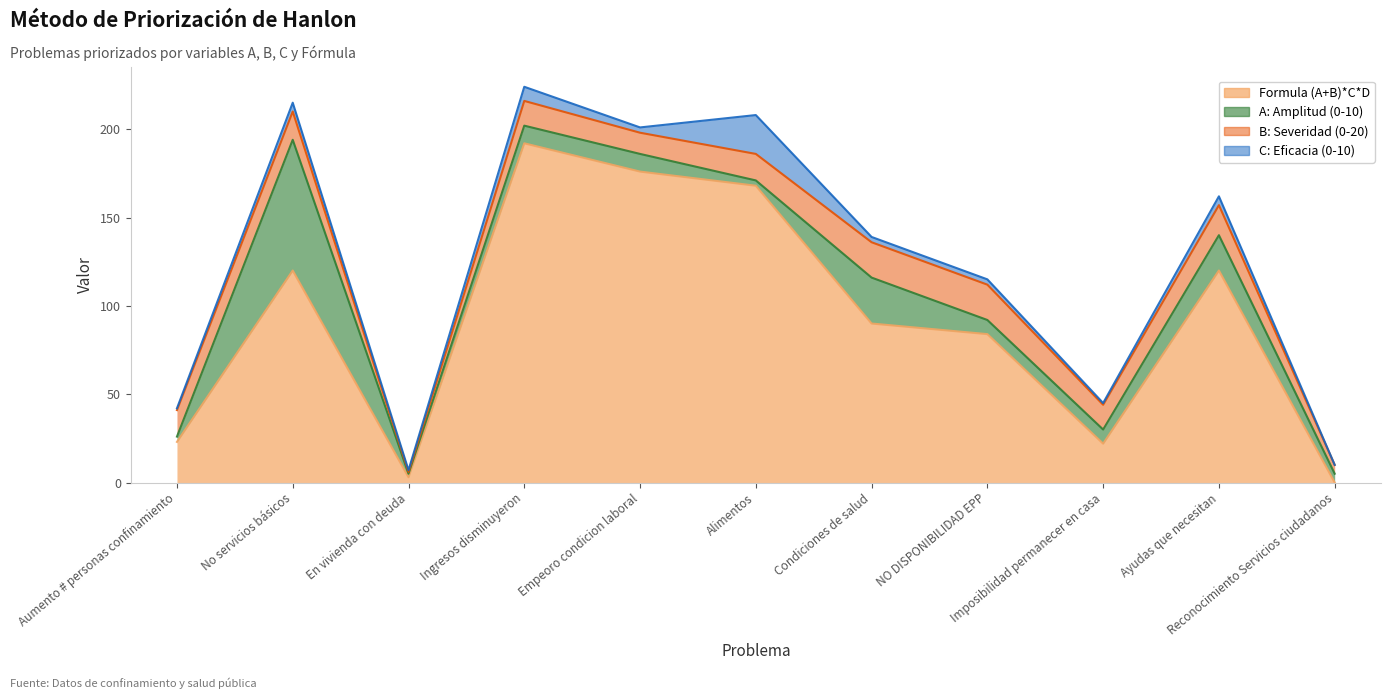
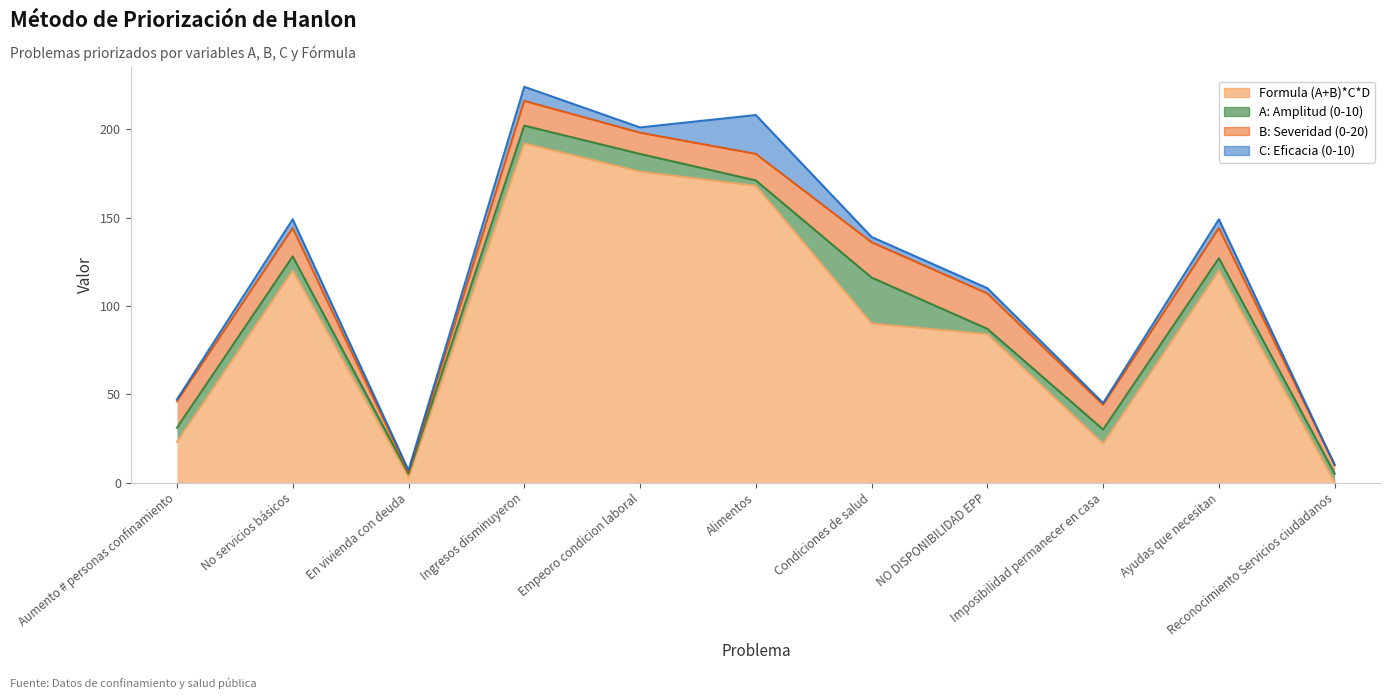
  {
    "A: Amplitud (0-10)": {
-     "Aumento # personas confinamiento": 3,
-     "No servicios básicos": 74,
+     "Aumento # personas confinamiento": 8,
+     "No servicios básicos": 8,
      "Ingresos disminuyeron": 10,
      "Empeoro condicion laboral": 10,
      "Alimentos": 3,
      "Condiciones de salud": 26,
-     "NO DISPONIBILIDAD EPP": 8,
+     "NO DISPONIBILIDAD EPP": 3,
      "Imposibilidad permanecer en casa": 8,
-     "Ayudas que necesitan": 20,
+     "Ayudas que necesitan": 7,
      "Reconocimiento Servicios ciudadanos": 5
    },
    "C: Eficacia (0-10)": {
      "No servicios básicos": 5,
      "Ingresos disminuyeron": 8,
      "Empeoro condicion laboral": 3,
      "Alimentos": 22,
      "Condiciones de salud": 3,
      "NO DISPONIBILIDAD EPP": 3,
      "Ayudas que necesitan": 5
    }
  }
